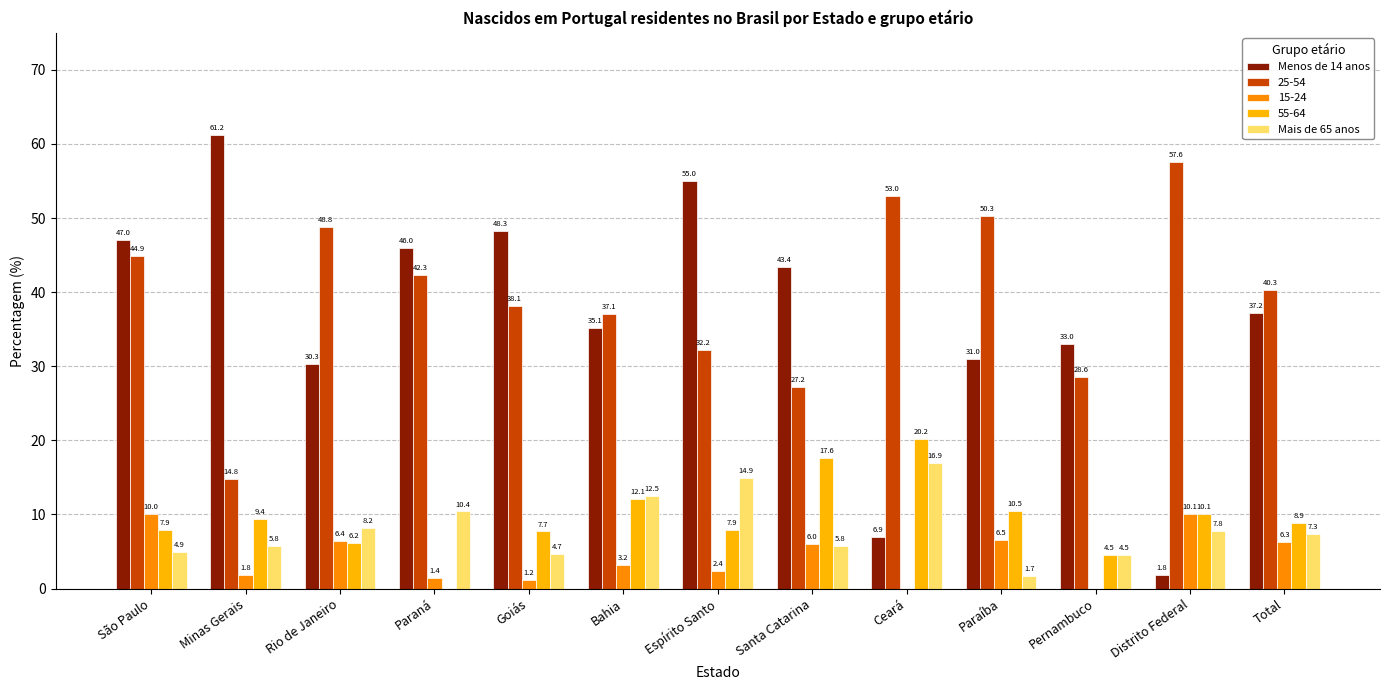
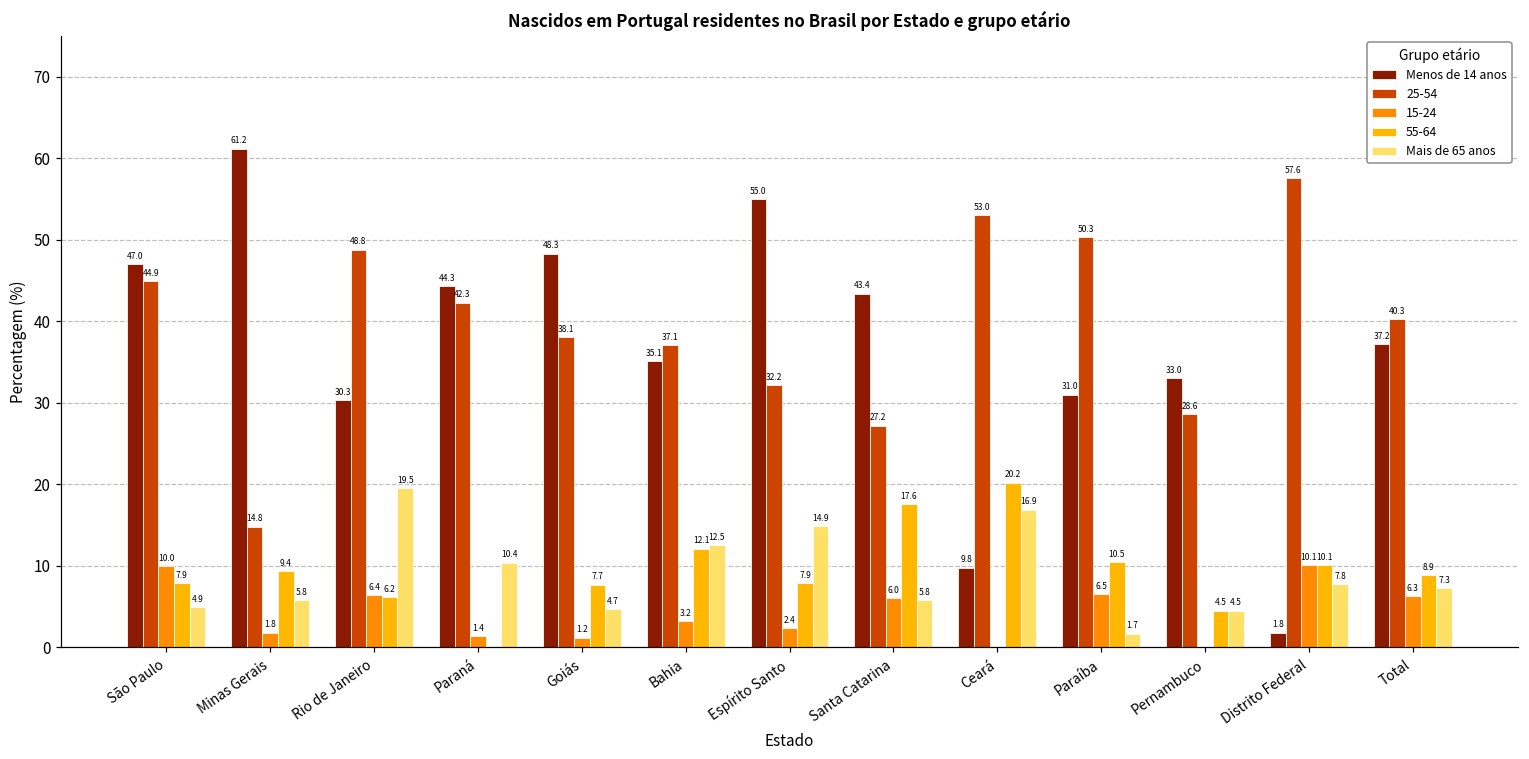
  {
    "Menos de 14 anos": {
      "São Paulo": 47.0,
      "Minas Gerais": 61.2,
      "Rio de Janeiro": 30.3,
-     "Paraná": 46.0,
+     "Paraná": 44.3,
      "Goiás": 48.3,
      "Bahia": 35.1,
      "Espírito Santo": 55.0,
      "Santa Catarina": 43.4,
-     "Ceará": 6.9,
+     "Ceará": 9.8,
      "Paraíba": 31.0,
      "Pernambuco": 33.0,
      "Distrito Federal": 1.8,
      "Total": 37.2
    },
    "25-54": {
      "São Paulo": 44.9,
      "Minas Gerais": 14.8,
      "Rio de Janeiro": 48.8,
      "Paraná": 42.3,
      "Goiás": 38.1,
      "Bahia": 37.1,
      "Espírito Santo": 32.2,
      "Santa Catarina": 27.2,
      "Ceará": 53.0,
      "Paraíba": 50.3,
      "Pernambuco": 28.6,
      "Distrito Federal": 57.6,
      "Total": 40.3
    },
    "Mais de 65 anos": {
      "São Paulo": 4.9,
      "Minas Gerais": 5.8,
-     "Rio de Janeiro": 8.2,
+     "Rio de Janeiro": 19.5,
      "Paraná": 10.4,
      "Goiás": 4.7,
      "Bahia": 12.5,
      "Espírito Santo": 14.9,
      "Santa Catarina": 5.8,
      "Ceará": 16.9,
      "Paraíba": 1.7,
      "Pernambuco": 4.5,
      "Distrito Federal": 7.8,
      "Total": 7.3
    }
  }
